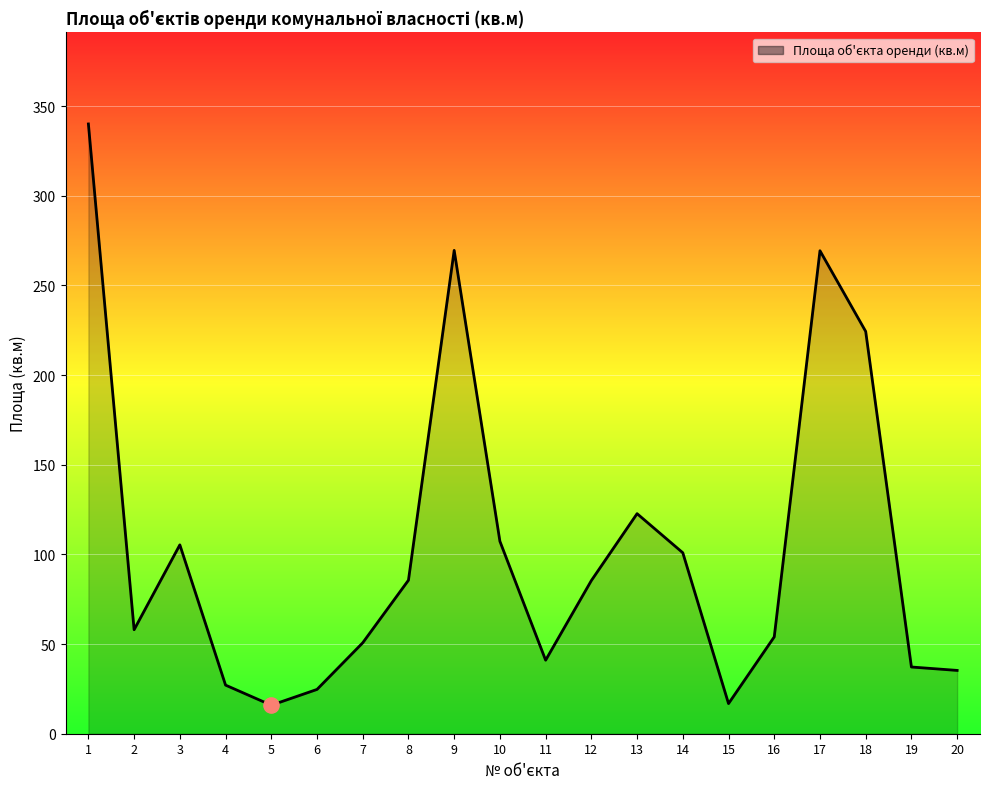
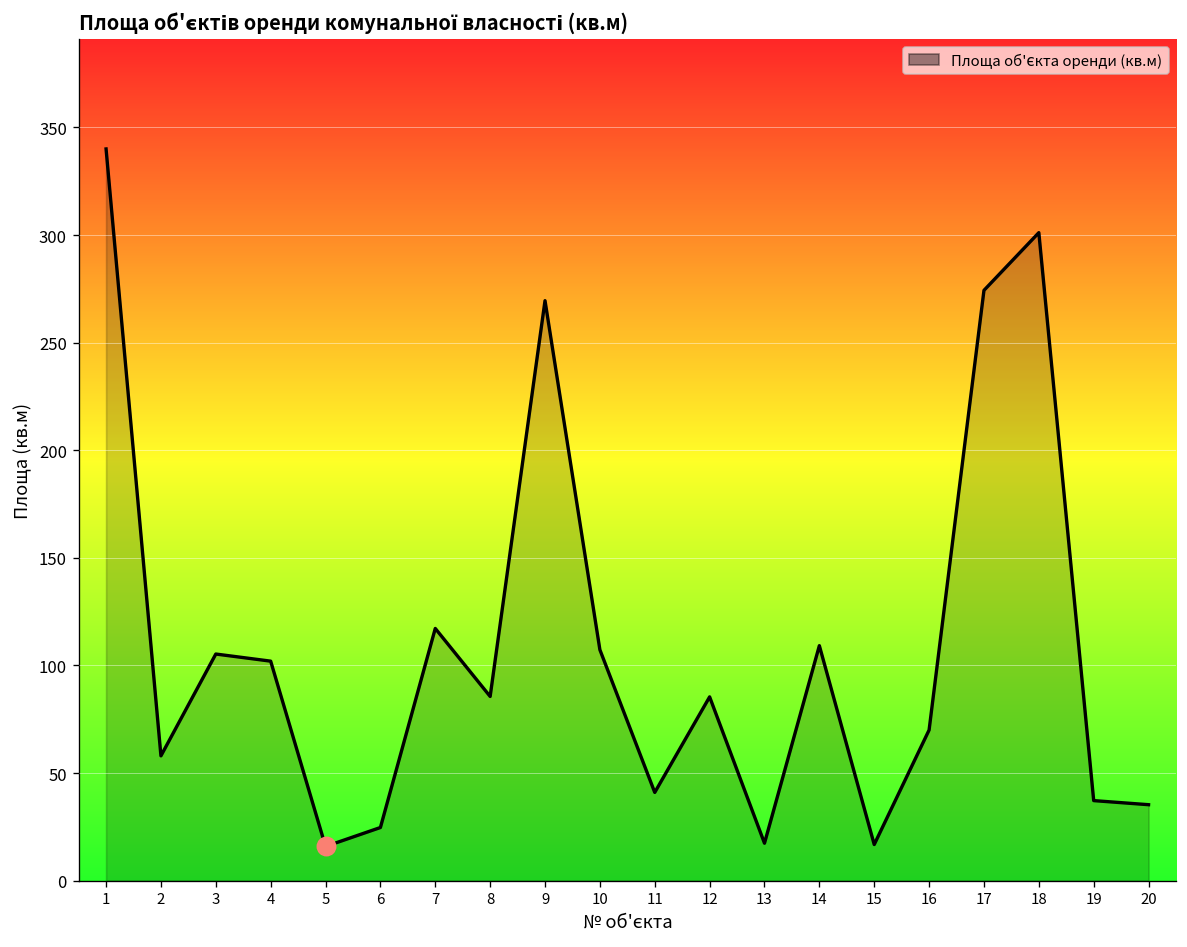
  {
    "Площа об'єкта оренди (кв.м)": {
      "1": 340,
      "2": 58,
      "3": 105,
-     "4": 27,
+     "4": 102,
      "6": 25,
-     "7": 51,
+     "7": 117,
      "8": 86,
      "9": 270,
      "10": 107,
      "11": 41,
      "12": 85,
-     "13": 123,
-     "14": 101,
+     "13": 17,
+     "14": 109,
      "15": 17,
-     "16": 54,
-     "17": 269,
-     "18": 224,
+     "16": 70,
+     "17": 274,
+     "18": 301,
      "19": 37,
      "20": 35
    }
  }
